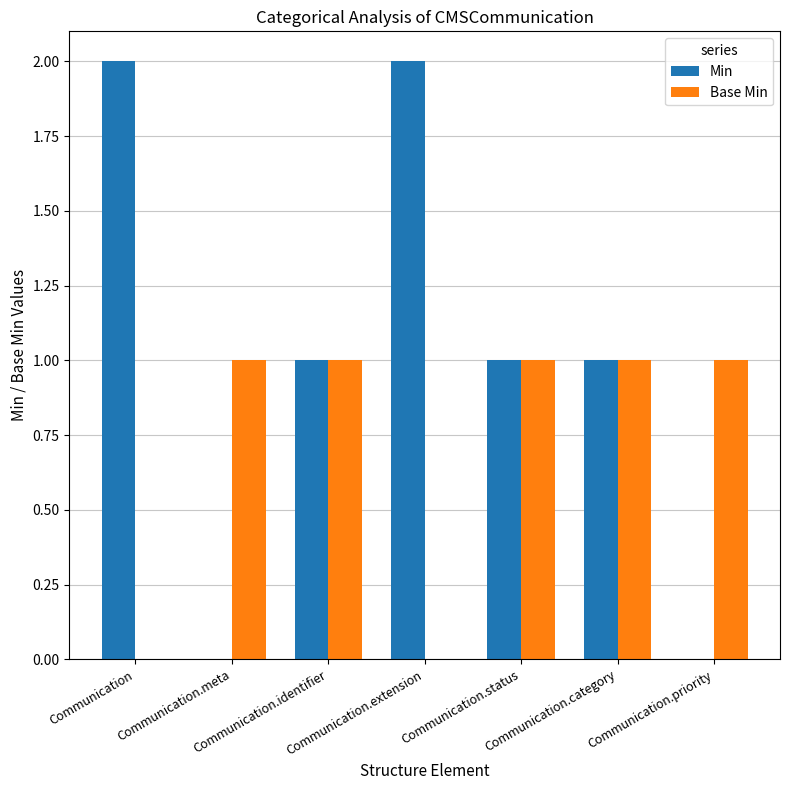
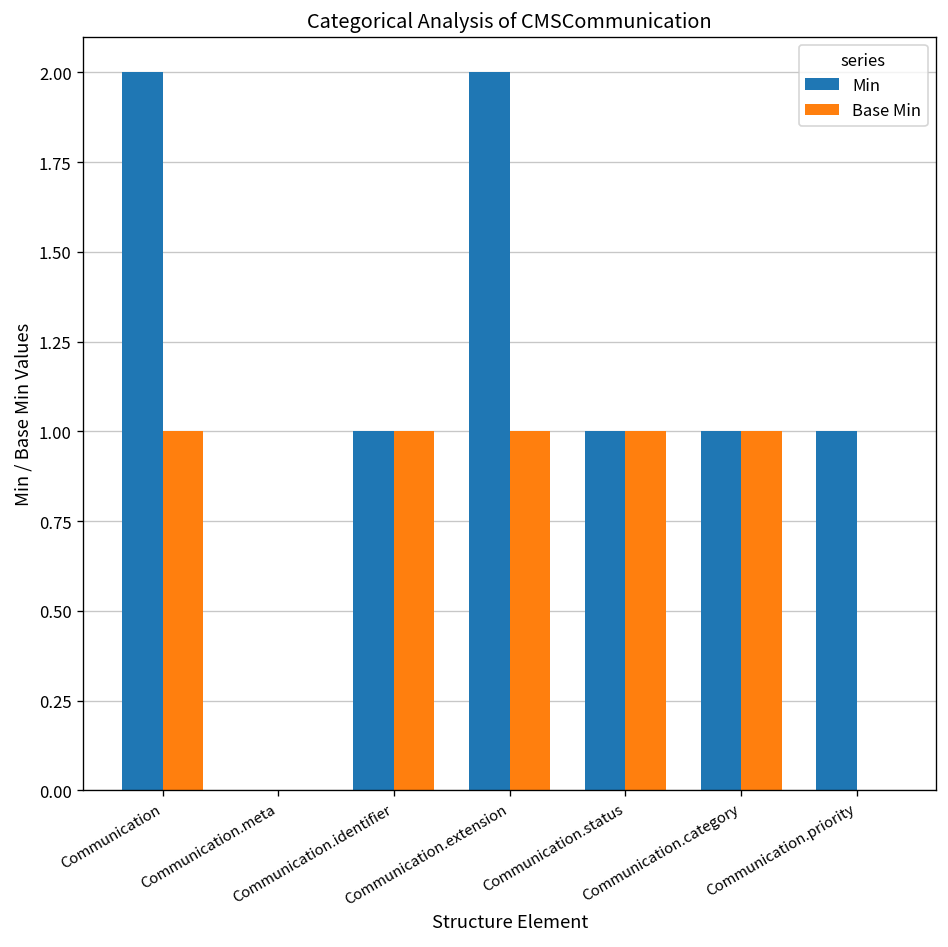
  {
    "Min": {
      "Communication": 2,
      "Communication.meta": 0,
      "Communication.identifier": 1,
      "Communication.extension": 2,
      "Communication.status": 1,
      "Communication.category": 1,
-     "Communication.priority": 0
+     "Communication.priority": 1
    },
    "Base Min": {
-     "Communication": 0,
-     "Communication.meta": 1,
+     "Communication": 1,
+     "Communication.meta": 0,
      "Communication.identifier": 1,
-     "Communication.extension": 0,
+     "Communication.extension": 1,
      "Communication.status": 1,
      "Communication.category": 1,
-     "Communication.priority": 1
+     "Communication.priority": 0
    }
  }
